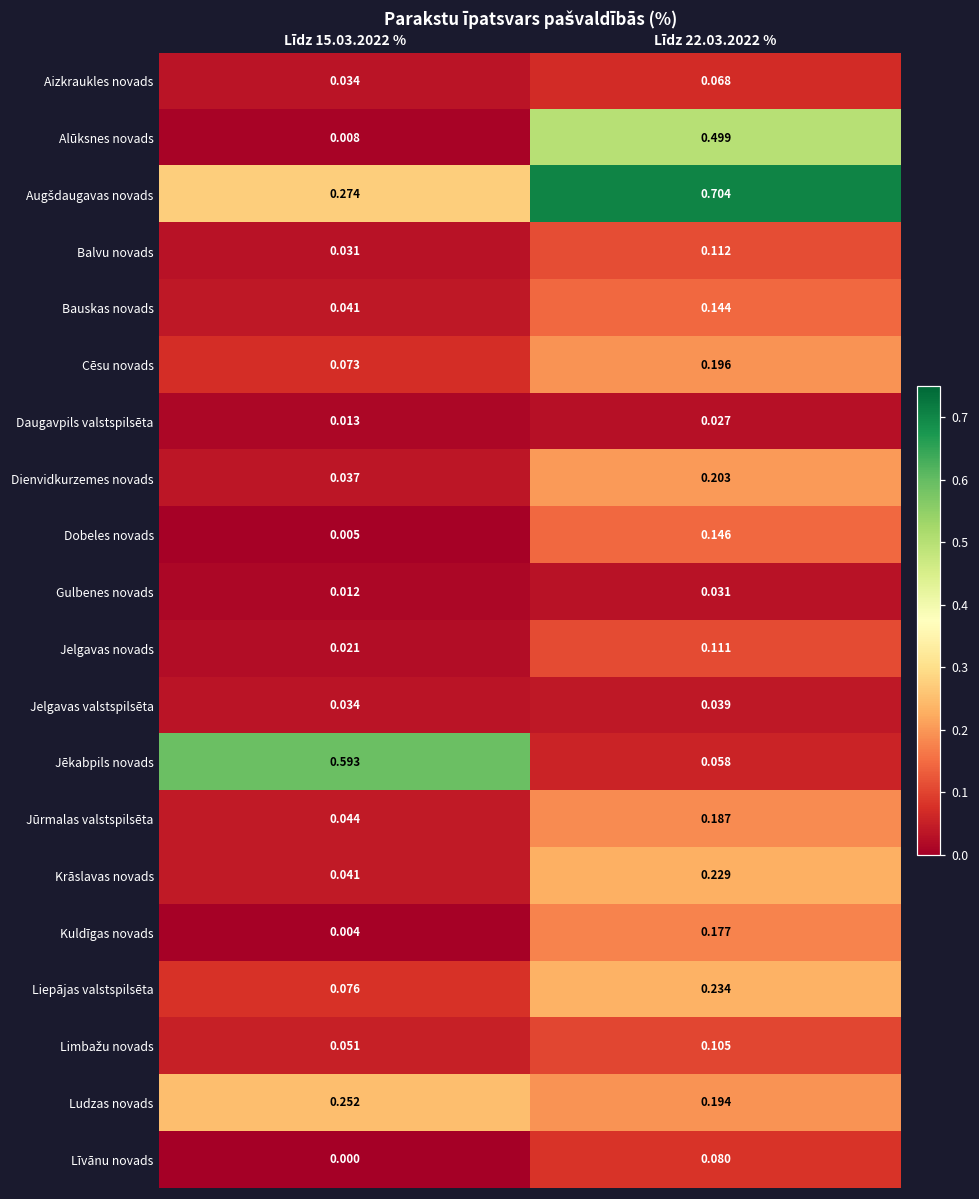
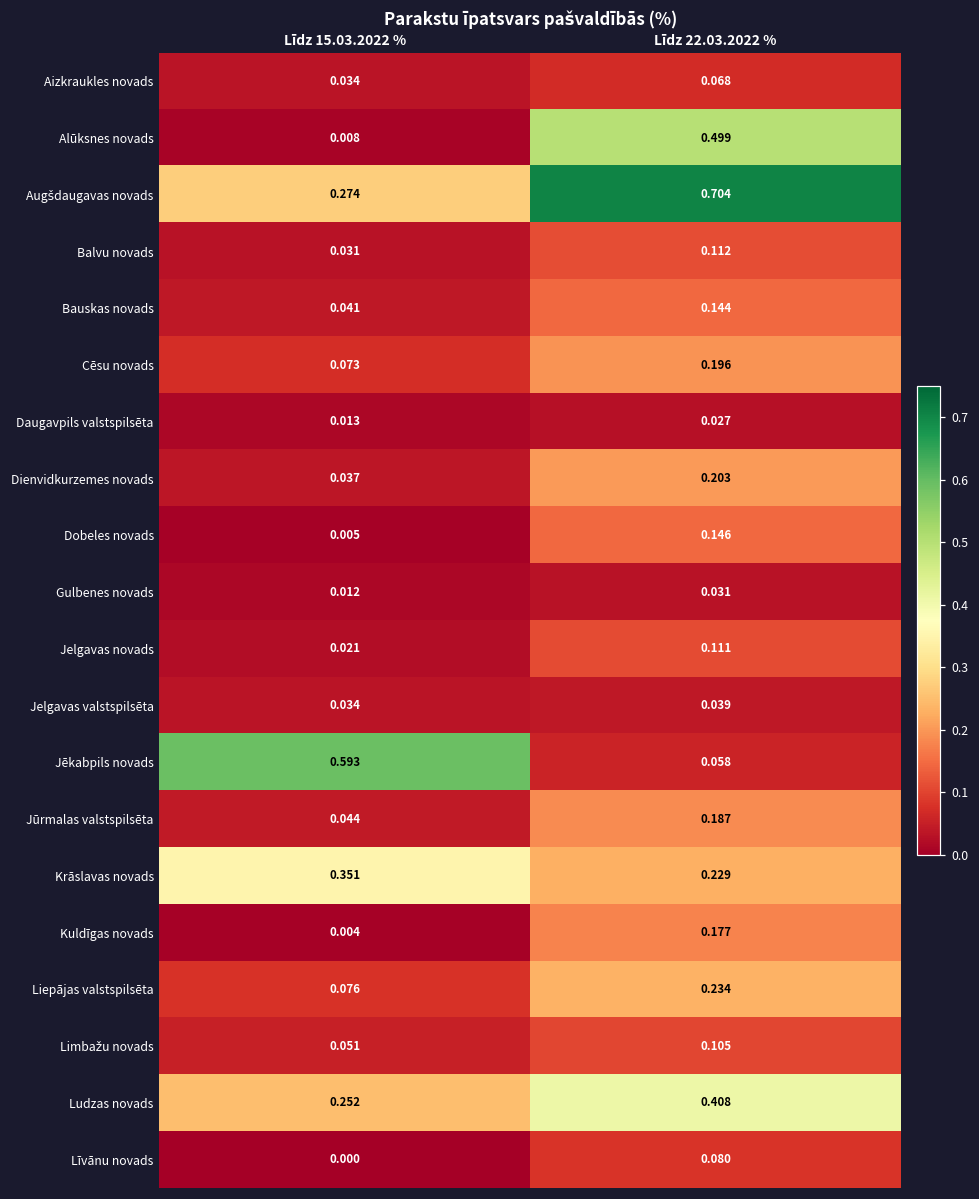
  {
    "Aizkraukles novads": {
      "Līdz 15.03.2022 %": 0.034,
      "Līdz 22.03.2022 %": 0.068
    },
    "Alūksnes novads": {
      "Līdz 15.03.2022 %": 0.008,
      "Līdz 22.03.2022 %": 0.499
    },
    "Augšdaugavas novads": {
      "Līdz 15.03.2022 %": 0.274,
      "Līdz 22.03.2022 %": 0.704
    },
    "Balvu novads": {
      "Līdz 15.03.2022 %": 0.031,
      "Līdz 22.03.2022 %": 0.112
    },
    "Bauskas novads": {
      "Līdz 15.03.2022 %": 0.041,
      "Līdz 22.03.2022 %": 0.144
    },
    "Cēsu novads": {
      "Līdz 15.03.2022 %": 0.073,
      "Līdz 22.03.2022 %": 0.196
    },
    "Daugavpils valstspilsēta": {
      "Līdz 15.03.2022 %": 0.013,
      "Līdz 22.03.2022 %": 0.027
    },
    "Dienvidkurzemes novads": {
      "Līdz 15.03.2022 %": 0.037,
      "Līdz 22.03.2022 %": 0.203
    },
    "Dobeles novads": {
      "Līdz 15.03.2022 %": 0.005,
      "Līdz 22.03.2022 %": 0.146
    },
    "Gulbenes novads": {
      "Līdz 15.03.2022 %": 0.012,
      "Līdz 22.03.2022 %": 0.031
    },
    "Jelgavas novads": {
      "Līdz 15.03.2022 %": 0.021,
      "Līdz 22.03.2022 %": 0.111
    },
    "Jelgavas valstspilsēta": {
      "Līdz 15.03.2022 %": 0.034,
      "Līdz 22.03.2022 %": 0.039
    },
    "Jēkabpils novads": {
      "Līdz 15.03.2022 %": 0.593,
      "Līdz 22.03.2022 %": 0.058
    },
    "Jūrmalas valstspilsēta": {
      "Līdz 15.03.2022 %": 0.044,
      "Līdz 22.03.2022 %": 0.187
    },
    "Krāslavas novads": {
-     "Līdz 15.03.2022 %": 0.041,
+     "Līdz 15.03.2022 %": 0.351,
      "Līdz 22.03.2022 %": 0.229
    },
    "Kuldīgas novads": {
      "Līdz 15.03.2022 %": 0.004,
      "Līdz 22.03.2022 %": 0.177
    },
    "Liepājas valstspilsēta": {
      "Līdz 15.03.2022 %": 0.076,
      "Līdz 22.03.2022 %": 0.234
    },
    "Limbažu novads": {
      "Līdz 15.03.2022 %": 0.051,
      "Līdz 22.03.2022 %": 0.105
    },
    "Ludzas novads": {
      "Līdz 15.03.2022 %": 0.252,
-     "Līdz 22.03.2022 %": 0.194
+     "Līdz 22.03.2022 %": 0.408
    },
    "Līvānu novads": {
      "Līdz 15.03.2022 %": 0.000,
      "Līdz 22.03.2022 %": 0.080
    }
  }
